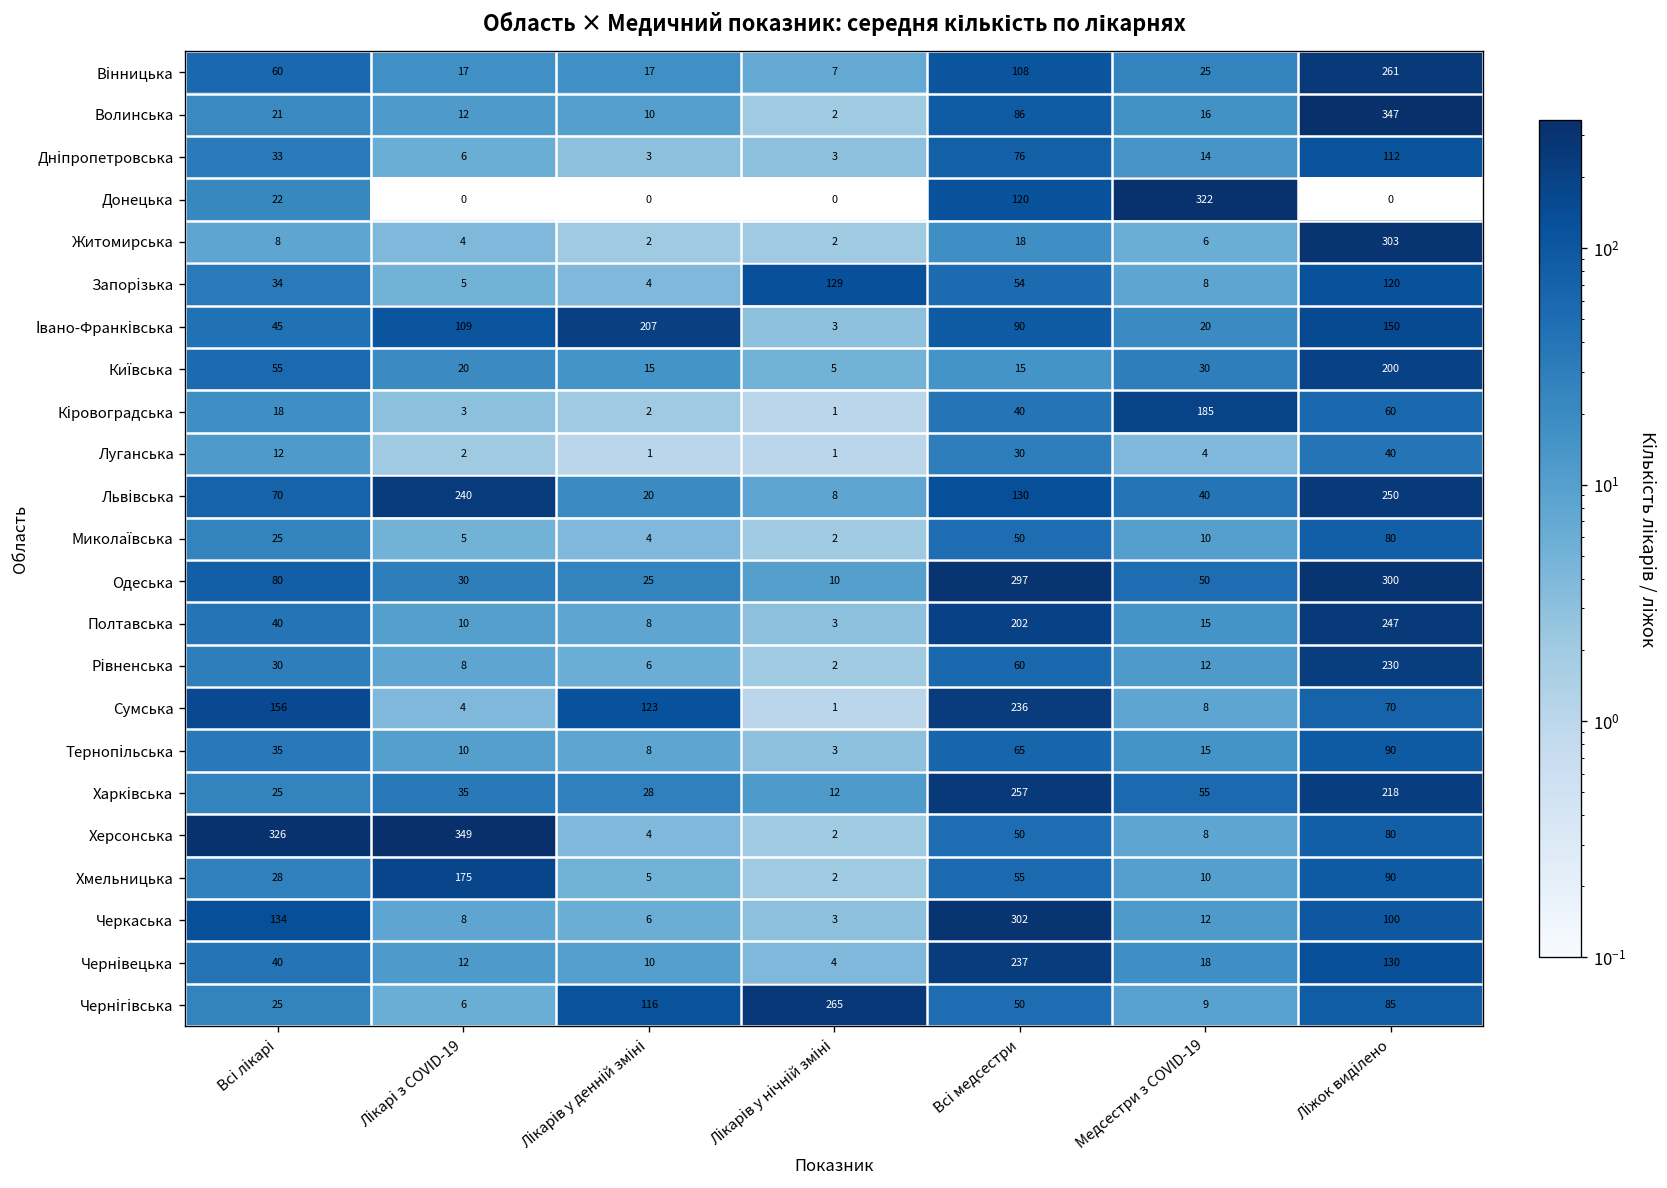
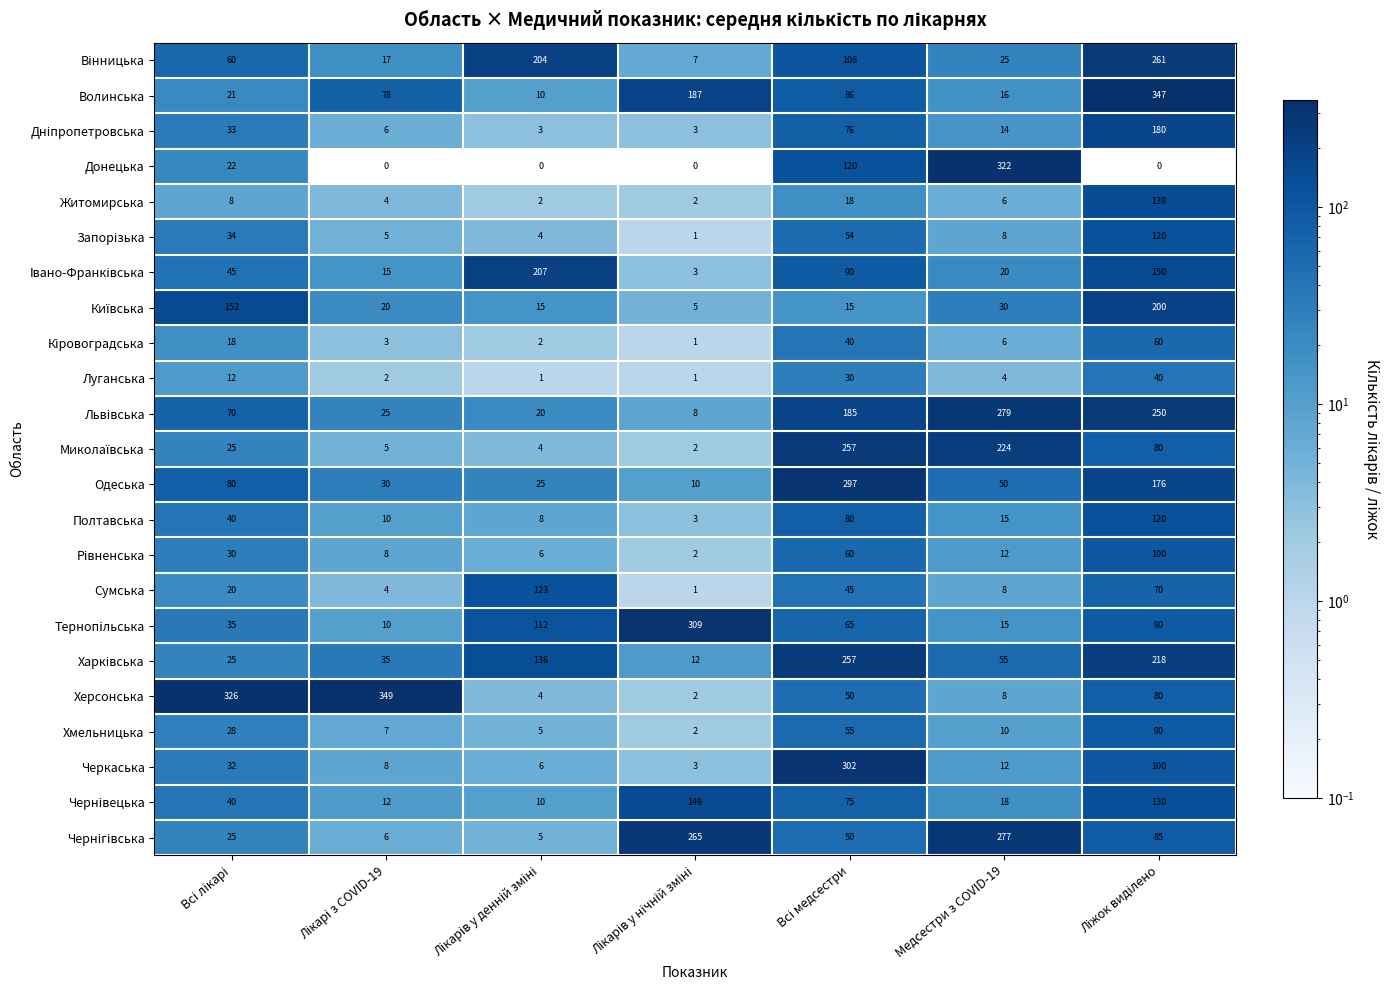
  {
    "Вінницька": {
      "Всі лікарі": 60,
      "Лікарі з COVID-19": 17,
-     "Лікарів у денній зміні": 17,
+     "Лікарів у денній зміні": 204,
      "Лікарів у нічній зміні": 7,
      "Всі медсестри": 108,
      "Медсестри з COVID-19": 25,
      "Ліжок виділено": 261
    },
    "Волинська": {
      "Всі лікарі": 21,
-     "Лікарі з COVID-19": 12,
+     "Лікарі з COVID-19": 78,
      "Лікарів у денній зміні": 10,
-     "Лікарів у нічній зміні": 2,
+     "Лікарів у нічній зміні": 187,
      "Всі медсестри": 86,
      "Медсестри з COVID-19": 16,
      "Ліжок виділено": 347
    },
    "Дніпропетровська": {
      "Всі лікарі": 33,
      "Лікарі з COVID-19": 6,
      "Лікарів у денній зміні": 3,
      "Лікарів у нічній зміні": 3,
      "Всі медсестри": 76,
      "Медсестри з COVID-19": 14,
-     "Ліжок виділено": 112
+     "Ліжок виділено": 180
    },
    "Донецька": {
      "Всі лікарі": 22,
      "Лікарі з COVID-19": 0,
      "Лікарів у денній зміні": 0,
      "Лікарів у нічній зміні": 0,
      "Всі медсестри": 120,
      "Медсестри з COVID-19": 322,
      "Ліжок виділено": 0
    },
    "Житомирська": {
      "Всі лікарі": 8,
      "Лікарі з COVID-19": 4,
      "Лікарів у денній зміні": 2,
      "Лікарів у нічній зміні": 2,
      "Всі медсестри": 18,
      "Медсестри з COVID-19": 6,
-     "Ліжок виділено": 303
+     "Ліжок виділено": 139
    },
    "Запорізька": {
      "Всі лікарі": 34,
      "Лікарі з COVID-19": 5,
      "Лікарів у денній зміні": 4,
-     "Лікарів у нічній зміні": 129,
+     "Лікарів у нічній зміні": 1,
      "Всі медсестри": 54,
      "Медсестри з COVID-19": 8,
      "Ліжок виділено": 120
    },
    "Івано-Франківська": {
      "Всі лікарі": 45,
-     "Лікарі з COVID-19": 109,
+     "Лікарі з COVID-19": 15,
      "Лікарів у денній зміні": 207,
      "Лікарів у нічній зміні": 3,
      "Всі медсестри": 90,
      "Медсестри з COVID-19": 20,
      "Ліжок виділено": 150
    },
    "Київська": {
-     "Всі лікарі": 55,
+     "Всі лікарі": 152,
      "Лікарі з COVID-19": 20,
      "Лікарів у денній зміні": 15,
      "Лікарів у нічній зміні": 5,
      "Всі медсестри": 15,
      "Медсестри з COVID-19": 30,
      "Ліжок виділено": 200
    },
    "Кіровоградська": {
      "Всі лікарі": 18,
      "Лікарі з COVID-19": 3,
      "Лікарів у денній зміні": 2,
      "Лікарів у нічній зміні": 1,
      "Всі медсестри": 40,
-     "Медсестри з COVID-19": 185,
+     "Медсестри з COVID-19": 6,
      "Ліжок виділено": 60
    },
    "Луганська": {
      "Всі лікарі": 12,
      "Лікарі з COVID-19": 2,
      "Лікарів у денній зміні": 1,
      "Лікарів у нічній зміні": 1,
      "Всі медсестри": 30,
      "Медсестри з COVID-19": 4,
      "Ліжок виділено": 40
    },
    "Львівська": {
      "Всі лікарі": 70,
-     "Лікарі з COVID-19": 240,
+     "Лікарі з COVID-19": 25,
      "Лікарів у денній зміні": 20,
      "Лікарів у нічній зміні": 8,
-     "Всі медсестри": 130,
-     "Медсестри з COVID-19": 40,
+     "Всі медсестри": 185,
+     "Медсестри з COVID-19": 279,
      "Ліжок виділено": 250
    },
    "Миколаївська": {
      "Всі лікарі": 25,
      "Лікарі з COVID-19": 5,
      "Лікарів у денній зміні": 4,
      "Лікарів у нічній зміні": 2,
-     "Всі медсестри": 50,
-     "Медсестри з COVID-19": 10,
+     "Всі медсестри": 257,
+     "Медсестри з COVID-19": 224,
      "Ліжок виділено": 80
    },
    "Одеська": {
      "Всі лікарі": 80,
      "Лікарі з COVID-19": 30,
      "Лікарів у денній зміні": 25,
      "Лікарів у нічній зміні": 10,
      "Всі медсестри": 297,
      "Медсестри з COVID-19": 50,
-     "Ліжок виділено": 300
+     "Ліжок виділено": 176
    },
    "Полтавська": {
      "Всі лікарі": 40,
      "Лікарі з COVID-19": 10,
      "Лікарів у денній зміні": 8,
      "Лікарів у нічній зміні": 3,
-     "Всі медсестри": 202,
+     "Всі медсестри": 80,
      "Медсестри з COVID-19": 15,
-     "Ліжок виділено": 247
+     "Ліжок виділено": 120
    },
    "Рівненська": {
      "Всі лікарі": 30,
      "Лікарі з COVID-19": 8,
      "Лікарів у денній зміні": 6,
      "Лікарів у нічній зміні": 2,
      "Всі медсестри": 60,
      "Медсестри з COVID-19": 12,
-     "Ліжок виділено": 230
+     "Ліжок виділено": 100
    },
    "Сумська": {
-     "Всі лікарі": 156,
+     "Всі лікарі": 20,
      "Лікарі з COVID-19": 4,
      "Лікарів у денній зміні": 123,
      "Лікарів у нічній зміні": 1,
-     "Всі медсестри": 236,
+     "Всі медсестри": 45,
      "Медсестри з COVID-19": 8,
      "Ліжок виділено": 70
    },
    "Тернопільська": {
      "Всі лікарі": 35,
      "Лікарі з COVID-19": 10,
-     "Лікарів у денній зміні": 8,
-     "Лікарів у нічній зміні": 3,
+     "Лікарів у денній зміні": 112,
+     "Лікарів у нічній зміні": 309,
      "Всі медсестри": 65,
      "Медсестри з COVID-19": 15,
      "Ліжок виділено": 90
    },
    "Харківська": {
      "Всі лікарі": 25,
      "Лікарі з COVID-19": 35,
-     "Лікарів у денній зміні": 28,
+     "Лікарів у денній зміні": 136,
      "Лікарів у нічній зміні": 12,
      "Всі медсестри": 257,
      "Медсестри з COVID-19": 55,
      "Ліжок виділено": 218
    },
    "Херсонська": {
      "Всі лікарі": 326,
      "Лікарі з COVID-19": 349,
      "Лікарів у денній зміні": 4,
      "Лікарів у нічній зміні": 2,
      "Всі медсестри": 50,
      "Медсестри з COVID-19": 8,
      "Ліжок виділено": 80
    },
    "Хмельницька": {
      "Всі лікарі": 28,
-     "Лікарі з COVID-19": 175,
+     "Лікарі з COVID-19": 7,
      "Лікарів у денній зміні": 5,
      "Лікарів у нічній зміні": 2,
      "Всі медсестри": 55,
      "Медсестри з COVID-19": 10,
      "Ліжок виділено": 90
    },
    "Черкаська": {
-     "Всі лікарі": 134,
+     "Всі лікарі": 32,
      "Лікарі з COVID-19": 8,
      "Лікарів у денній зміні": 6,
      "Лікарів у нічній зміні": 3,
      "Всі медсестри": 302,
      "Медсестри з COVID-19": 12,
      "Ліжок виділено": 100
    },
    "Чернівецька": {
      "Всі лікарі": 40,
      "Лікарі з COVID-19": 12,
      "Лікарів у денній зміні": 10,
-     "Лікарів у нічній зміні": 4,
-     "Всі медсестри": 237,
+     "Лікарів у нічній зміні": 149,
+     "Всі медсестри": 75,
      "Медсестри з COVID-19": 18,
      "Ліжок виділено": 130
    },
    "Чернігівська": {
      "Всі лікарі": 25,
      "Лікарі з COVID-19": 6,
-     "Лікарів у денній зміні": 116,
+     "Лікарів у денній зміні": 5,
      "Лікарів у нічній зміні": 265,
      "Всі медсестри": 50,
-     "Медсестри з COVID-19": 9,
+     "Медсестри з COVID-19": 277,
      "Ліжок виділено": 85
    }
  }
